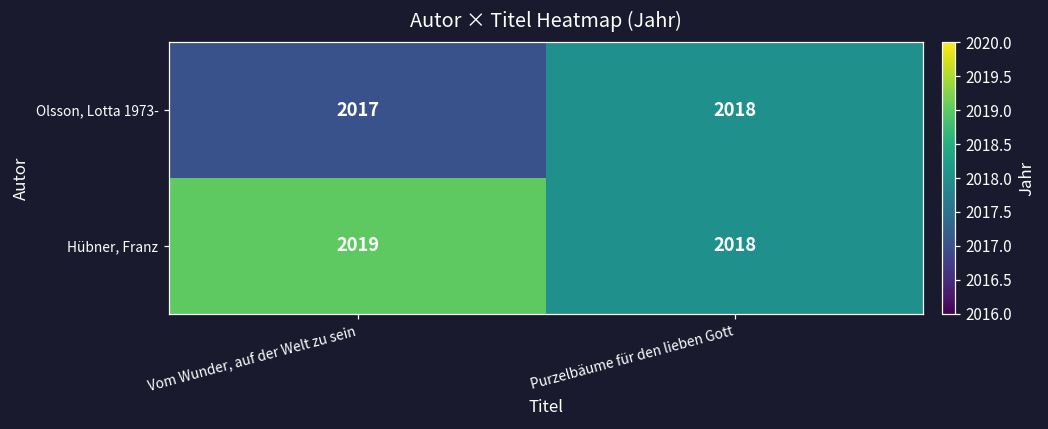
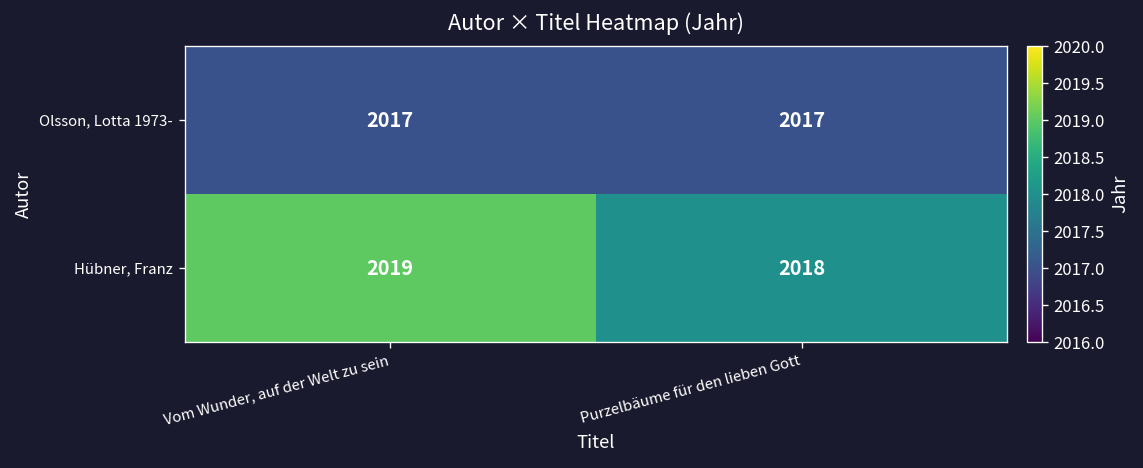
  {
    "Olsson, Lotta 1973-": {
      "Vom Wunder, auf der Welt zu sein": 2017,
-     "Purzelbäume für den lieben Gott": 2018
+     "Purzelbäume für den lieben Gott": 2017
    },
    "Hübner, Franz": {
      "Vom Wunder, auf der Welt zu sein": 2019,
      "Purzelbäume für den lieben Gott": 2018
    }
  }
